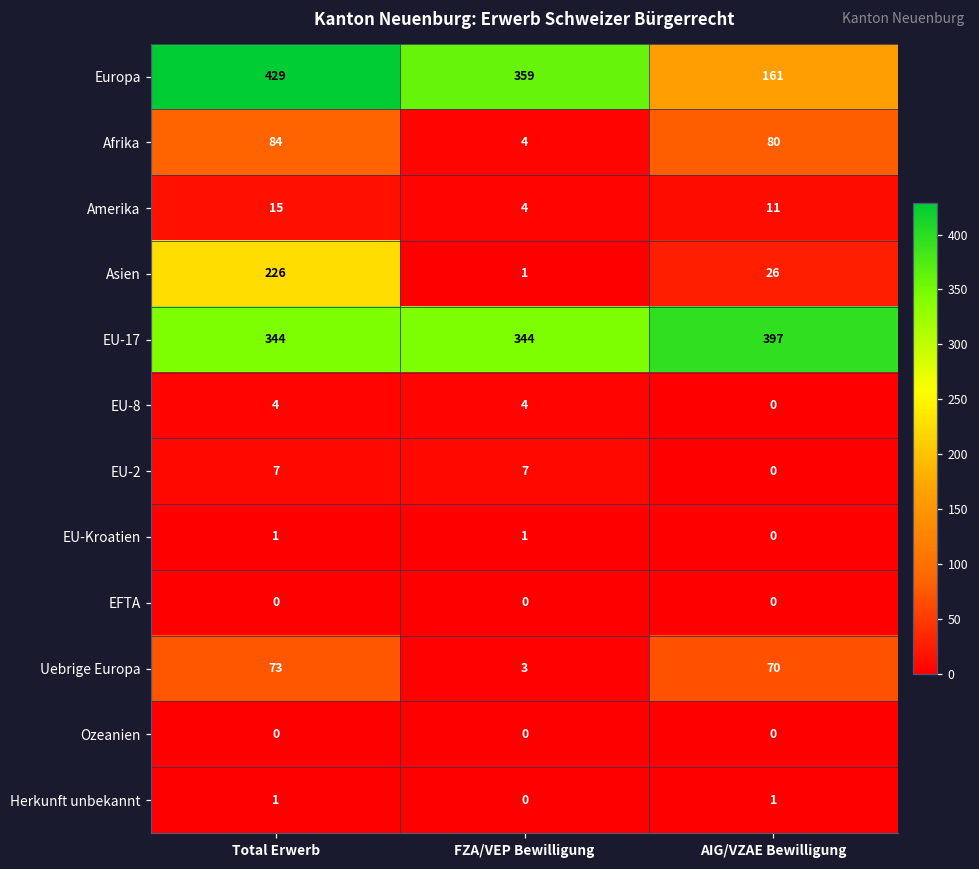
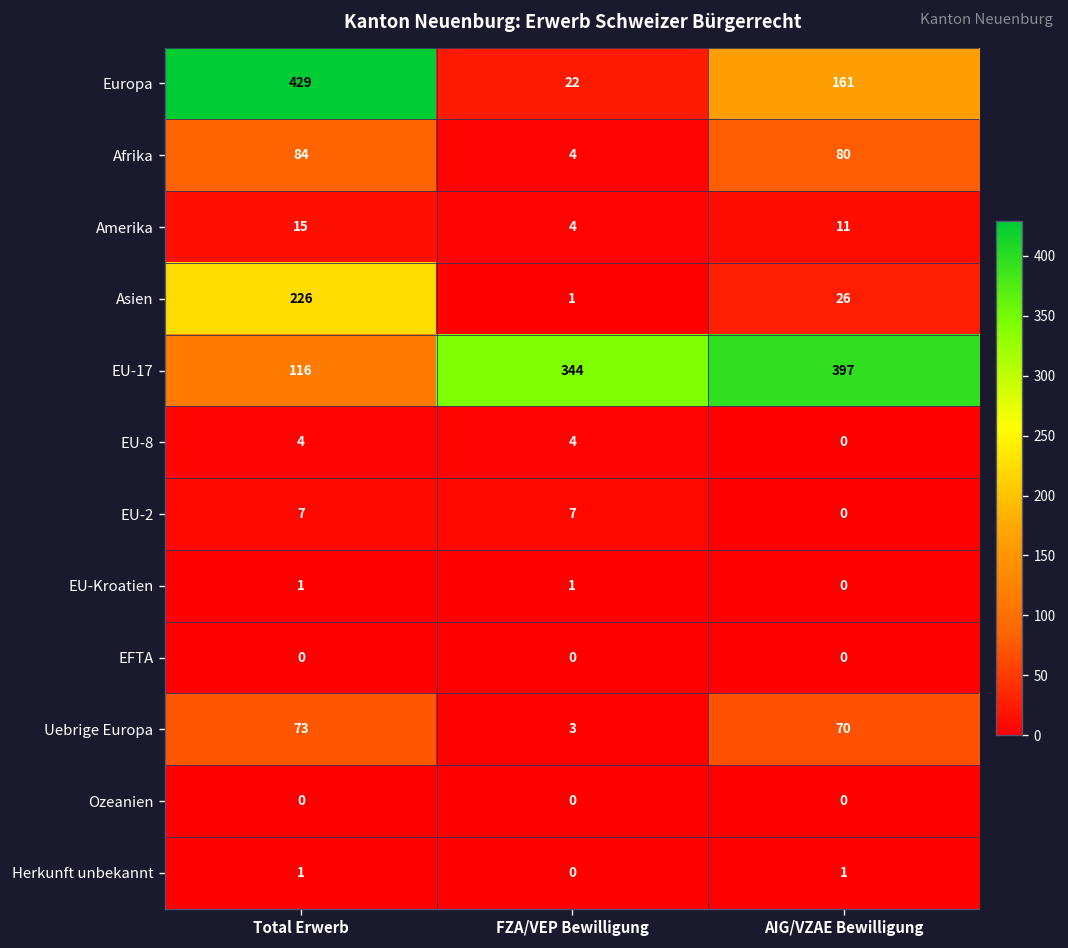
  {
    "Europa": {
      "Total Erwerb": 429,
-     "FZA/VEP Bewilligung": 359,
+     "FZA/VEP Bewilligung": 22,
      "AIG/VZAE Bewilligung": 161
    },
    "Afrika": {
      "Total Erwerb": 84,
      "FZA/VEP Bewilligung": 4,
      "AIG/VZAE Bewilligung": 80
    },
    "Amerika": {
      "Total Erwerb": 15,
      "FZA/VEP Bewilligung": 4,
      "AIG/VZAE Bewilligung": 11
    },
    "Asien": {
      "Total Erwerb": 226,
      "FZA/VEP Bewilligung": 1,
      "AIG/VZAE Bewilligung": 26
    },
    "EU-17": {
-     "Total Erwerb": 344,
+     "Total Erwerb": 116,
      "FZA/VEP Bewilligung": 344,
      "AIG/VZAE Bewilligung": 397
    },
    "EU-8": {
      "Total Erwerb": 4,
      "FZA/VEP Bewilligung": 4,
      "AIG/VZAE Bewilligung": 0
    },
    "EU-2": {
      "Total Erwerb": 7,
      "FZA/VEP Bewilligung": 7,
      "AIG/VZAE Bewilligung": 0
    },
    "EU-Kroatien": {
      "Total Erwerb": 1,
      "FZA/VEP Bewilligung": 1,
      "AIG/VZAE Bewilligung": 0
    },
    "EFTA": {
      "Total Erwerb": 0,
      "FZA/VEP Bewilligung": 0,
      "AIG/VZAE Bewilligung": 0
    },
    "Uebrige Europa": {
      "Total Erwerb": 73,
      "FZA/VEP Bewilligung": 3,
      "AIG/VZAE Bewilligung": 70
    },
    "Ozeanien": {
      "Total Erwerb": 0,
      "FZA/VEP Bewilligung": 0,
      "AIG/VZAE Bewilligung": 0
    },
    "Herkunft unbekannt": {
      "Total Erwerb": 1,
      "FZA/VEP Bewilligung": 0,
      "AIG/VZAE Bewilligung": 1
    }
  }
